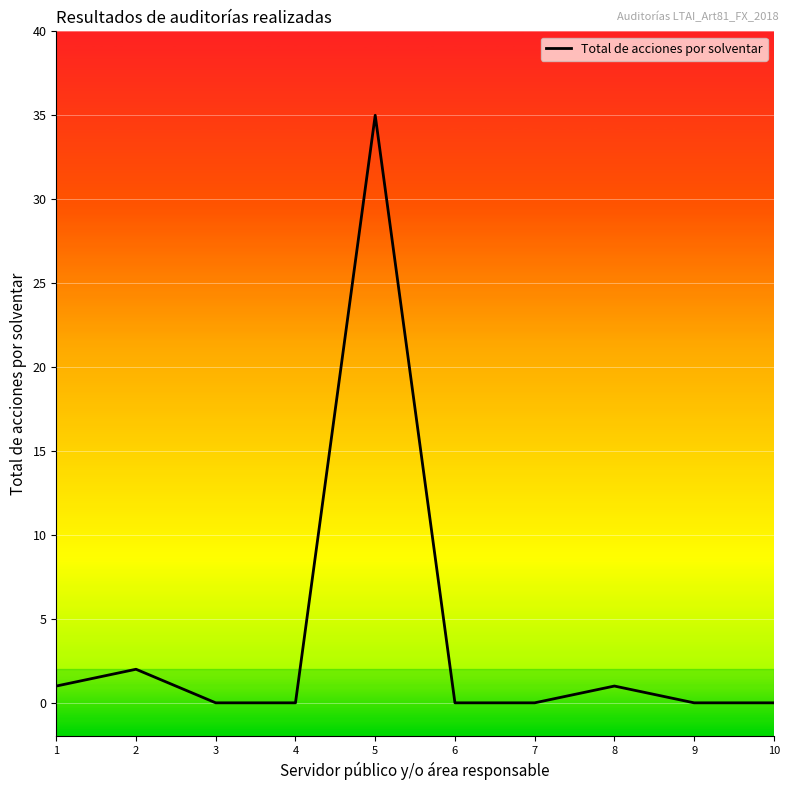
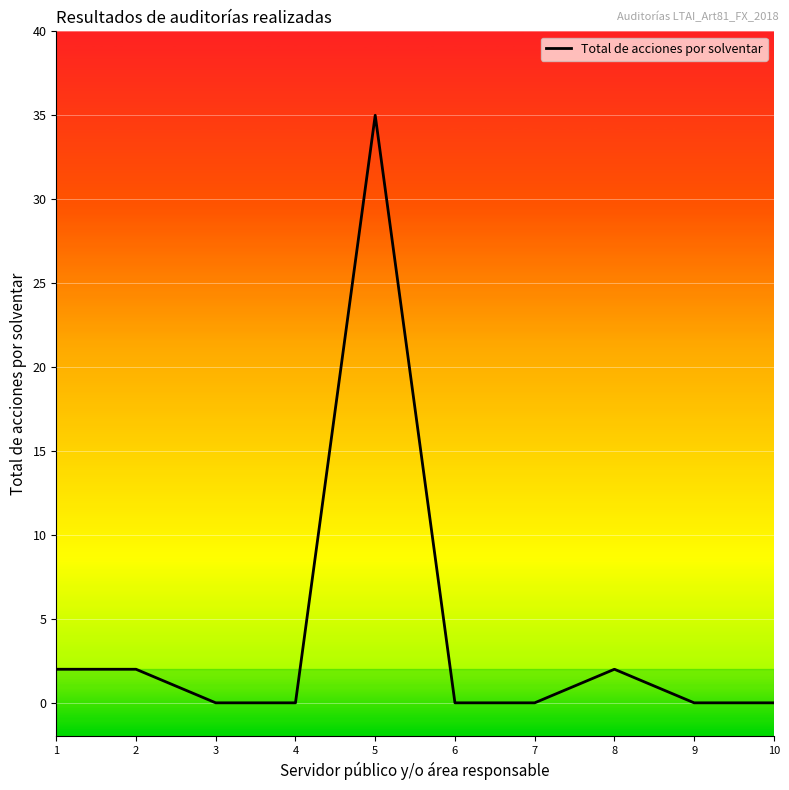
  {
-   "1": 1,
+   "1": 2,
    "2": 2,
    "3": 0,
    "4": 0,
    "5": 35,
    "6": 0,
    "7": 0,
-   "8": 1,
+   "8": 2,
    "9": 0,
    "10": 0
  }
